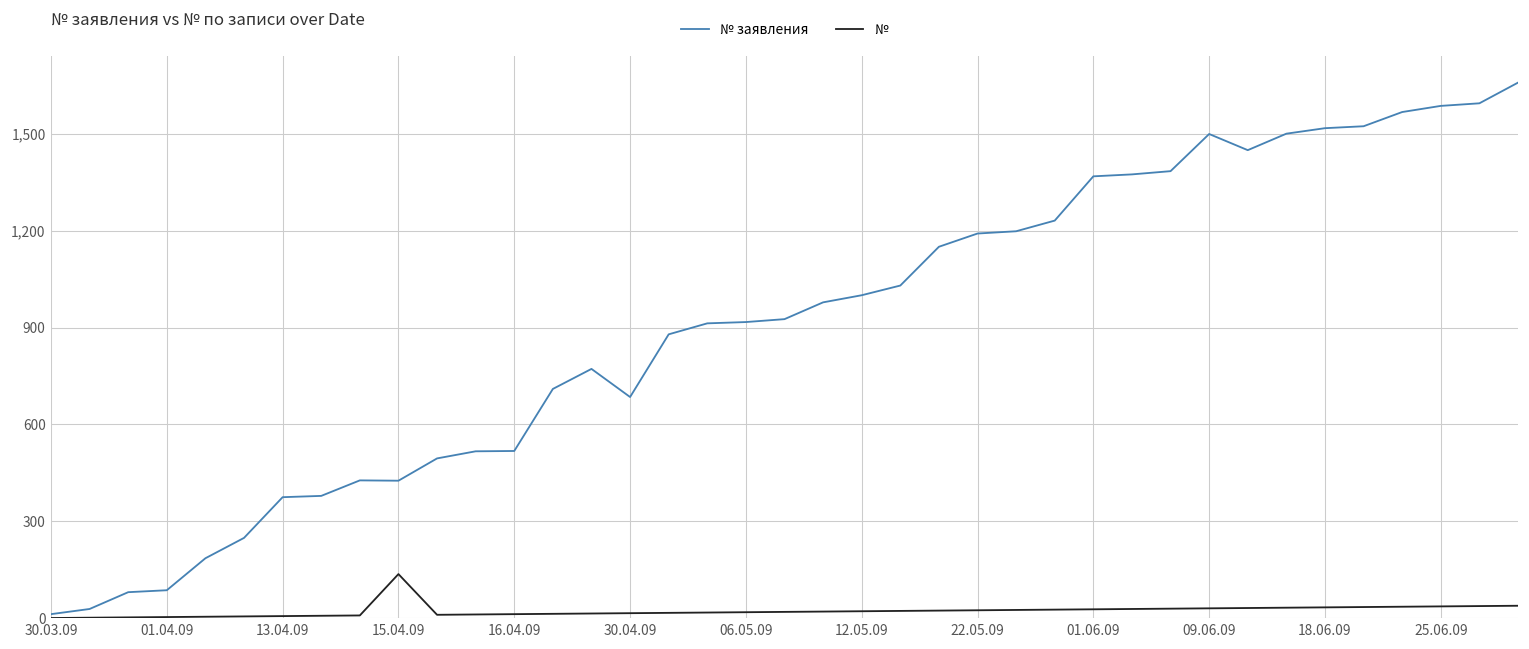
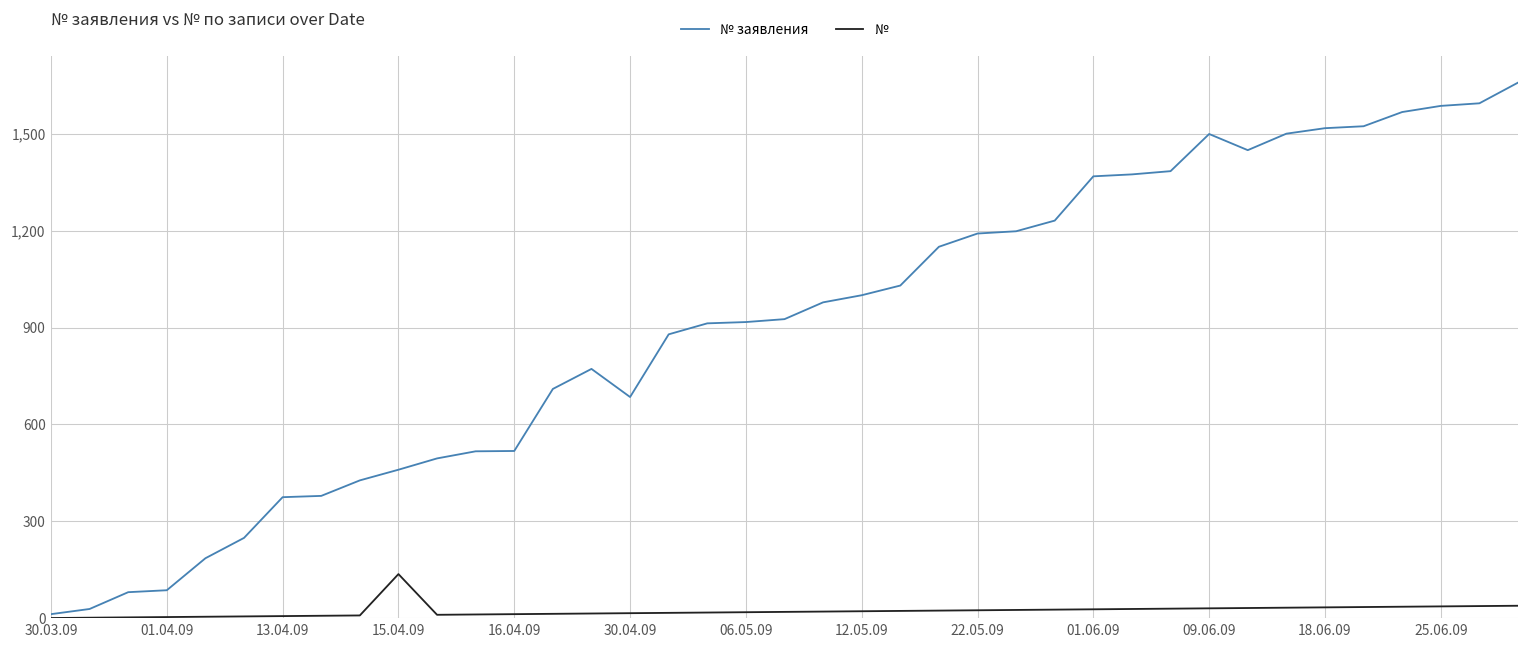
  {
    "№ заявления": {
      "30.03.09": "10",
-     "15.04.09": "430",
+     "15.04.09": "460",
      "30.04.09": "690",
      "12.05.09": "1,000",
      "01.06.09": "1,370",
      "09.06.09": "1,500"
    },
    "№": {
      "30.03.09": "0",
      "15.04.09": "140",
      "30.04.09": "20",
      "12.05.09": "20",
      "01.06.09": "30",
      "09.06.09": "30"
    }
  }
